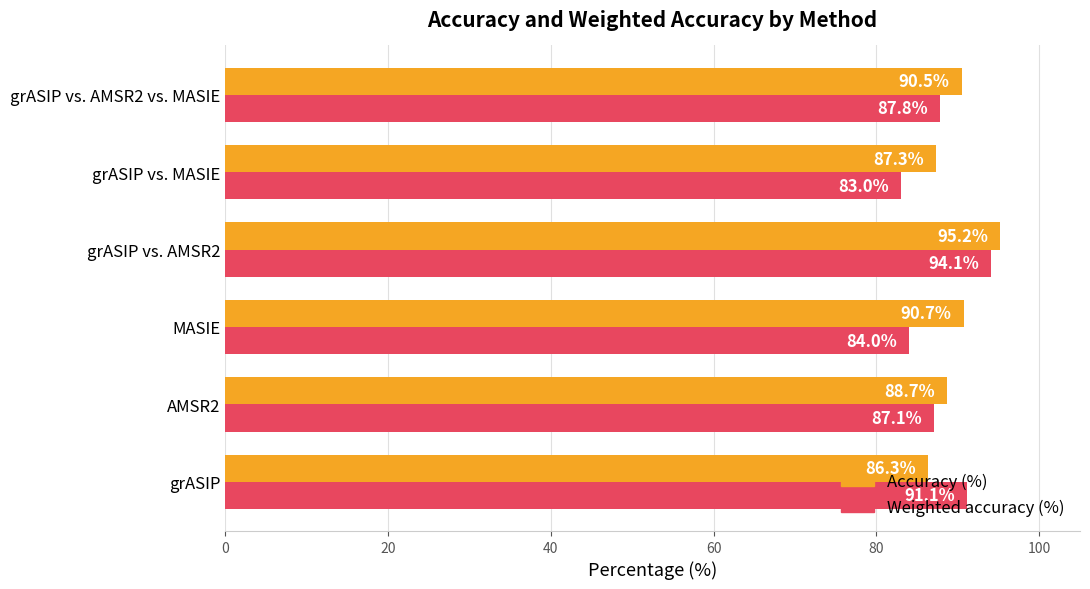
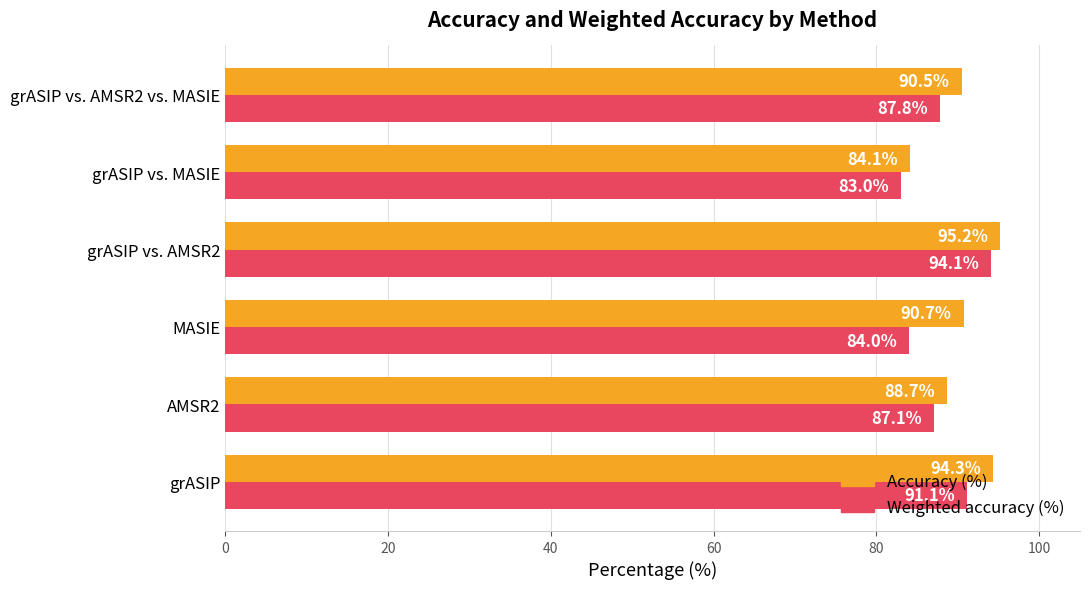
  {
    "Accuracy (%)": {
      "grASIP vs. AMSR2 vs. MASIE": "90.5%",
-     "grASIP vs. MASIE": "87.3%",
+     "grASIP vs. MASIE": "84.1%",
      "grASIP vs. AMSR2": "95.2%",
      "MASIE": "90.7%",
      "AMSR2": "88.7%",
-     "grASIP": "86.3%"
+     "grASIP": "94.3%"
    },
    "Weighted accuracy (%)": {
      "grASIP vs. AMSR2 vs. MASIE": "87.8%",
      "grASIP vs. MASIE": "83.0%",
      "grASIP vs. AMSR2": "94.1%",
      "MASIE": "84.0%",
      "AMSR2": "87.1%",
      "grASIP": "91.1%"
    }
  }
